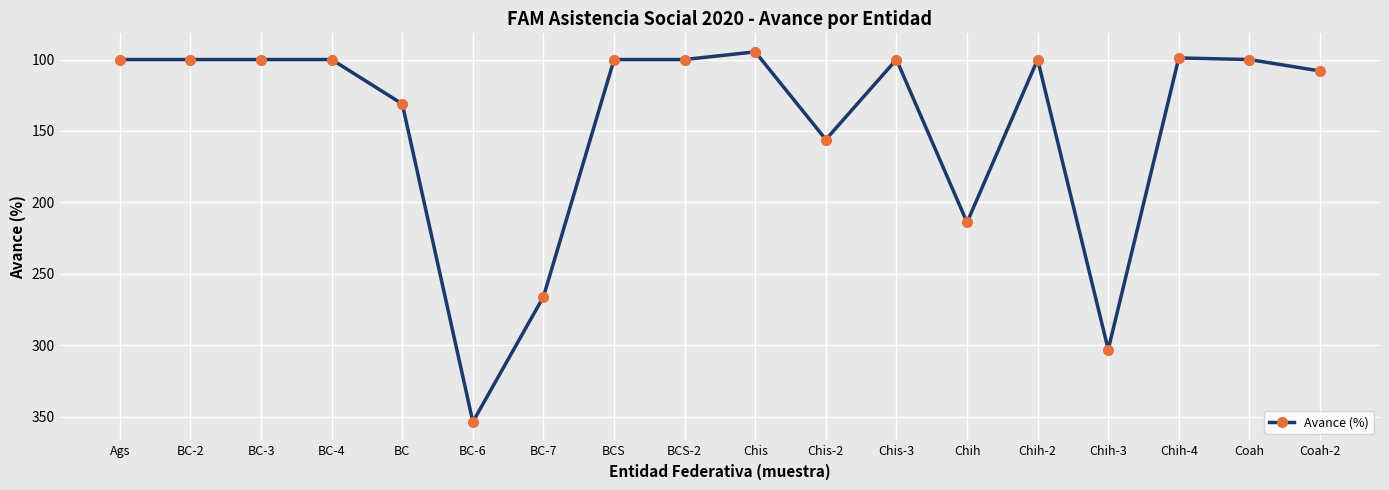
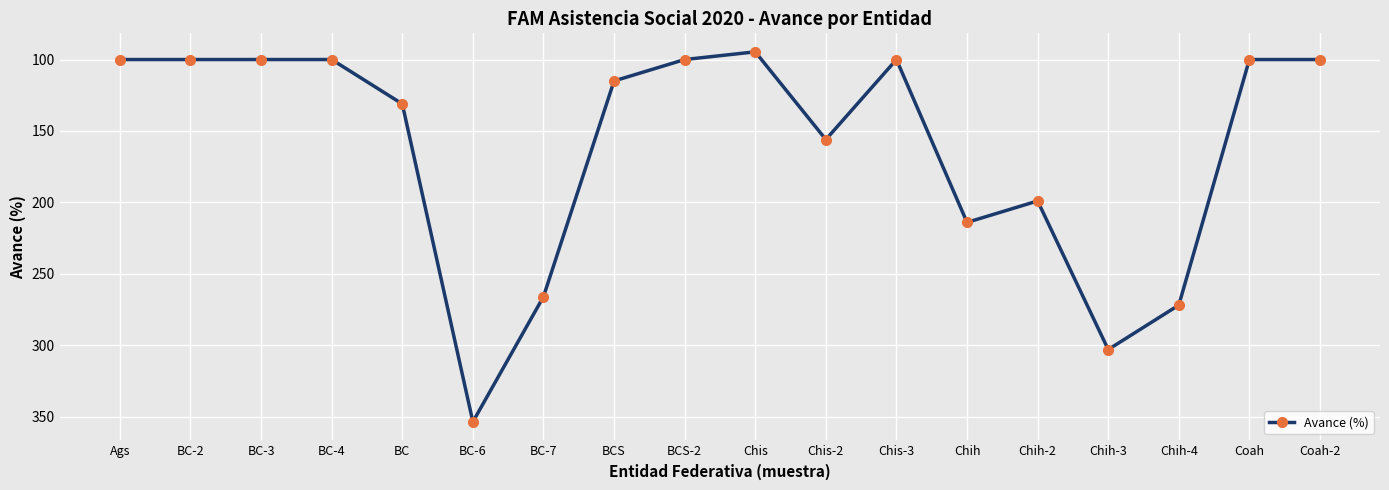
  {
    "Ags": 100,
    "BC-2": 100,
    "BC-3": 100,
    "BC-4": 100,
    "BC": 131,
    "BC-6": 354,
    "BC-7": 266,
-   "BCS": 100,
+   "BCS": 115,
    "BCS-2": 100,
    "Chis": 95,
    "Chis-2": 156,
    "Chis-3": 100,
    "Chih": 214,
-   "Chih-2": 100,
+   "Chih-2": 199,
    "Chih-3": 303,
-   "Chih-4": 99,
+   "Chih-4": 272,
    "Coah": 100,
-   "Coah-2": 108
+   "Coah-2": 100
  }
